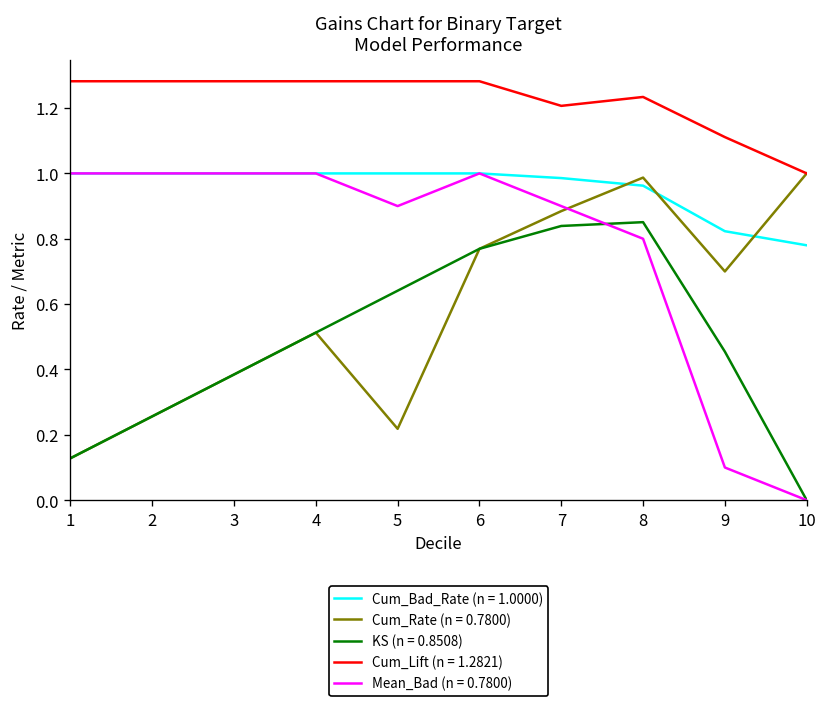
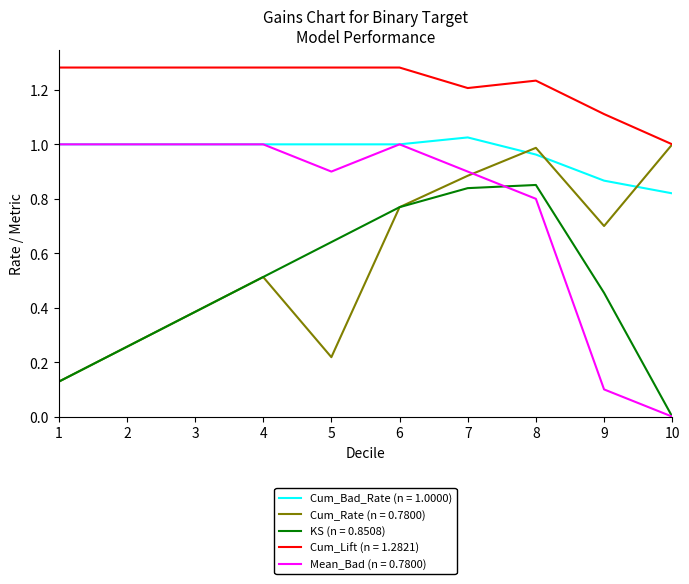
  {
    "Cum_Bad_Rate (n = 1.0000)": {
      "5": 1.00,
-     "7": 0.99,
+     "7": 1.03,
      "8": 0.96,
-     "9": 0.82,
-     "10": 0.78
+     "9": 0.87,
+     "10": 0.82
    },
    "Cum_Rate (n = 0.7800)": {
      "5": 0.22,
      "7": 0.88,
      "8": 0.99,
      "9": 0.70
    },
    "KS (n = 0.8508)": {
      "5": 0.64,
      "7": 0.84,
      "8": 0.85,
      "9": 0.45
    },
    "Cum_Lift (n = 1.2821)": {
      "1": 1.28,
      "2": 1.28,
      "3": 1.28,
      "4": 1.28,
      "5": 1.28,
      "6": 1.28,
      "7": 1.21,
      "8": 1.23,
      "9": 1.11
    },
    "Mean_Bad (n = 0.7800)": {
      "5": 0.90,
      "7": 0.90,
      "8": 0.80,
      "9": 0.10
    }
  }
